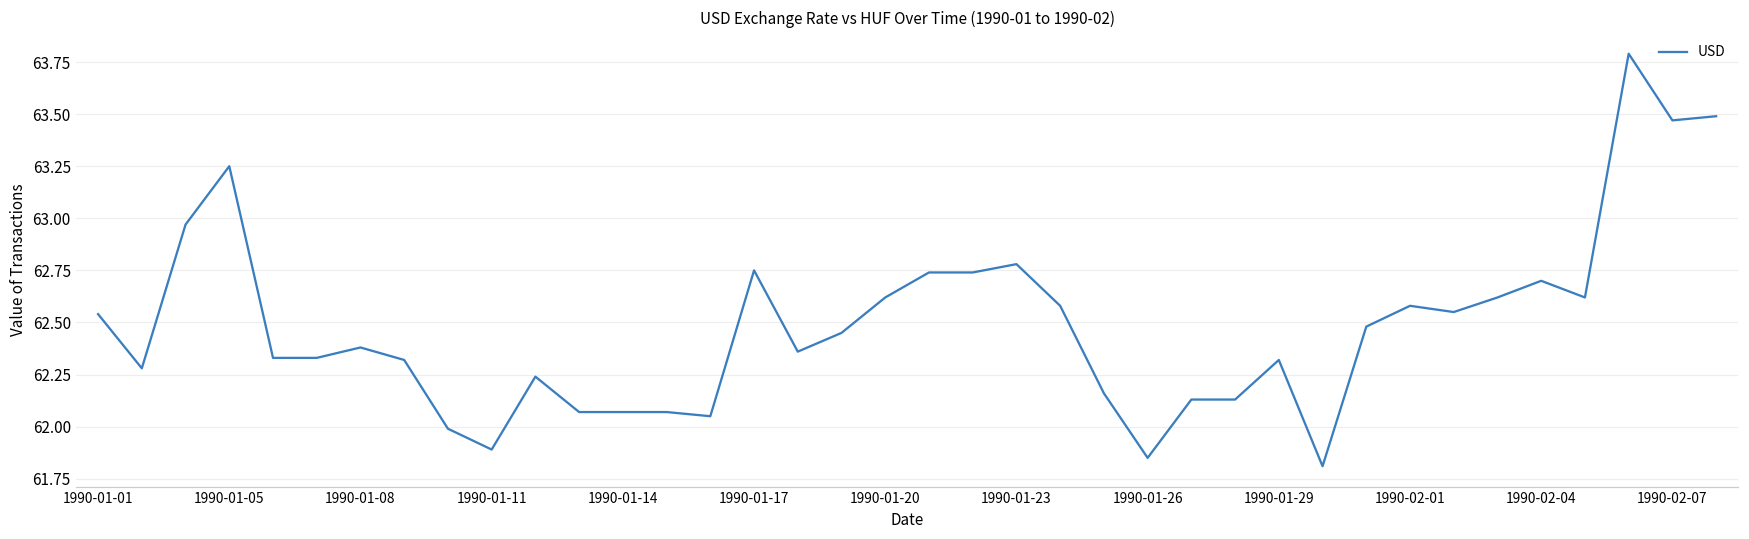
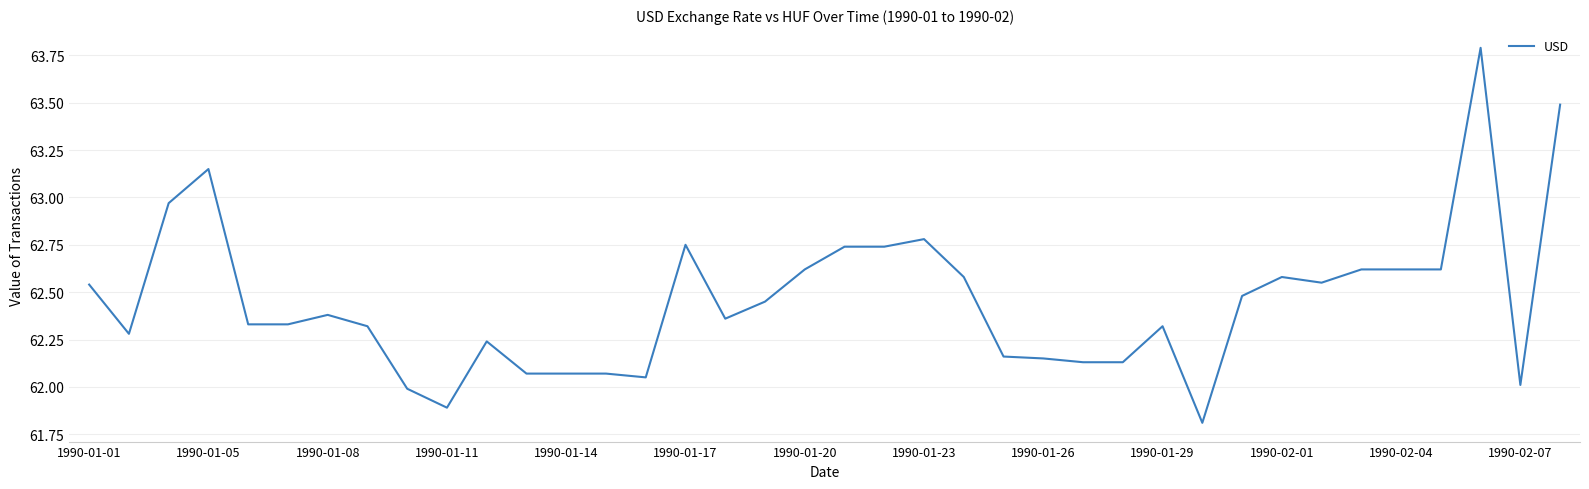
  {
    "1990-01-01": 62.54,
-   "1990-01-05": 63.25,
+   "1990-01-05": 63.15,
    "1990-01-08": 62.38,
    "1990-01-11": 61.89,
    "1990-01-14": 62.07,
    "1990-01-17": 62.75,
    "1990-01-20": 62.62,
    "1990-01-23": 62.78,
-   "1990-01-26": 61.85,
+   "1990-01-26": 62.15,
    "1990-01-29": 62.32,
    "1990-02-01": 62.58,
-   "1990-02-04": 62.70,
-   "1990-02-07": 63.47
+   "1990-02-04": 62.62,
+   "1990-02-07": 62.01
  }
